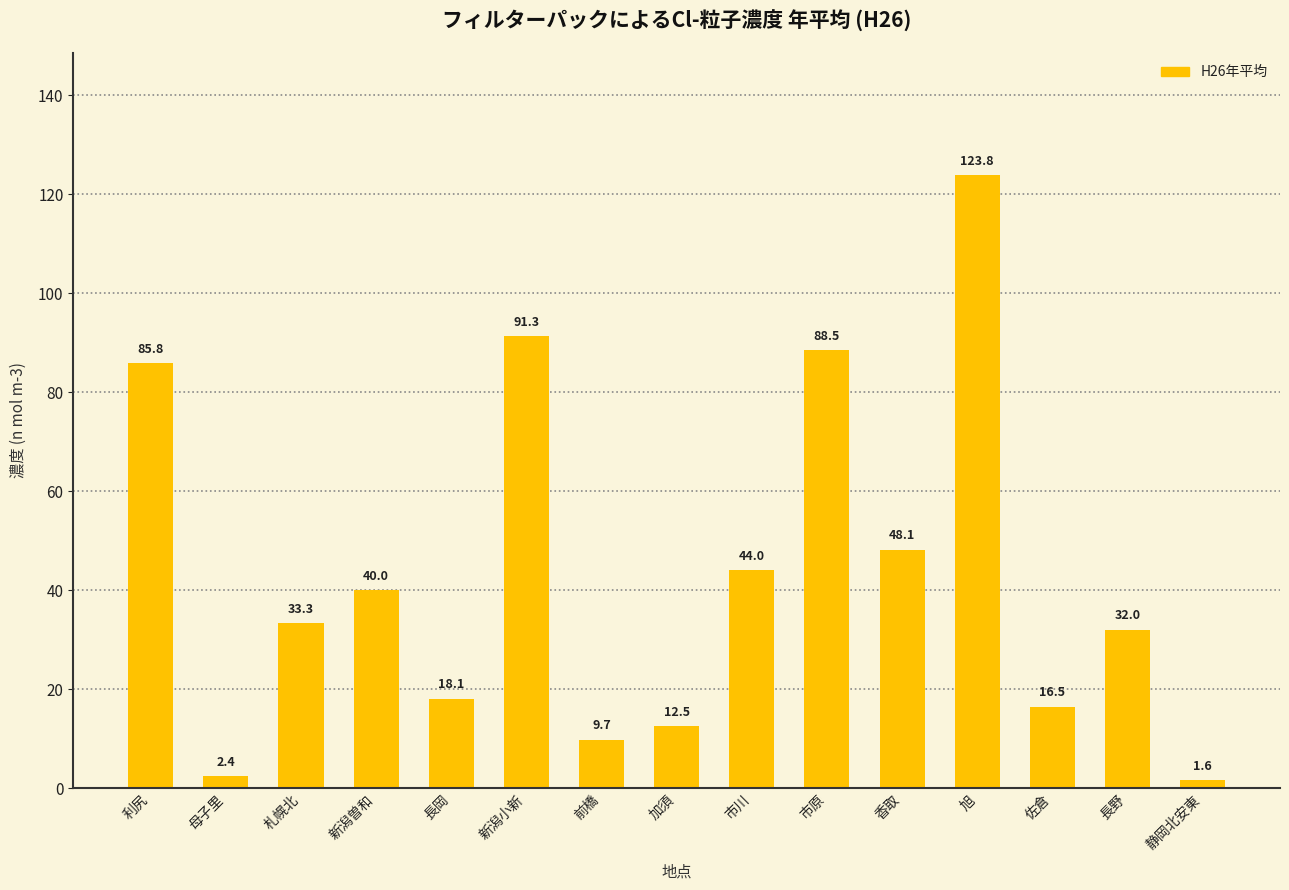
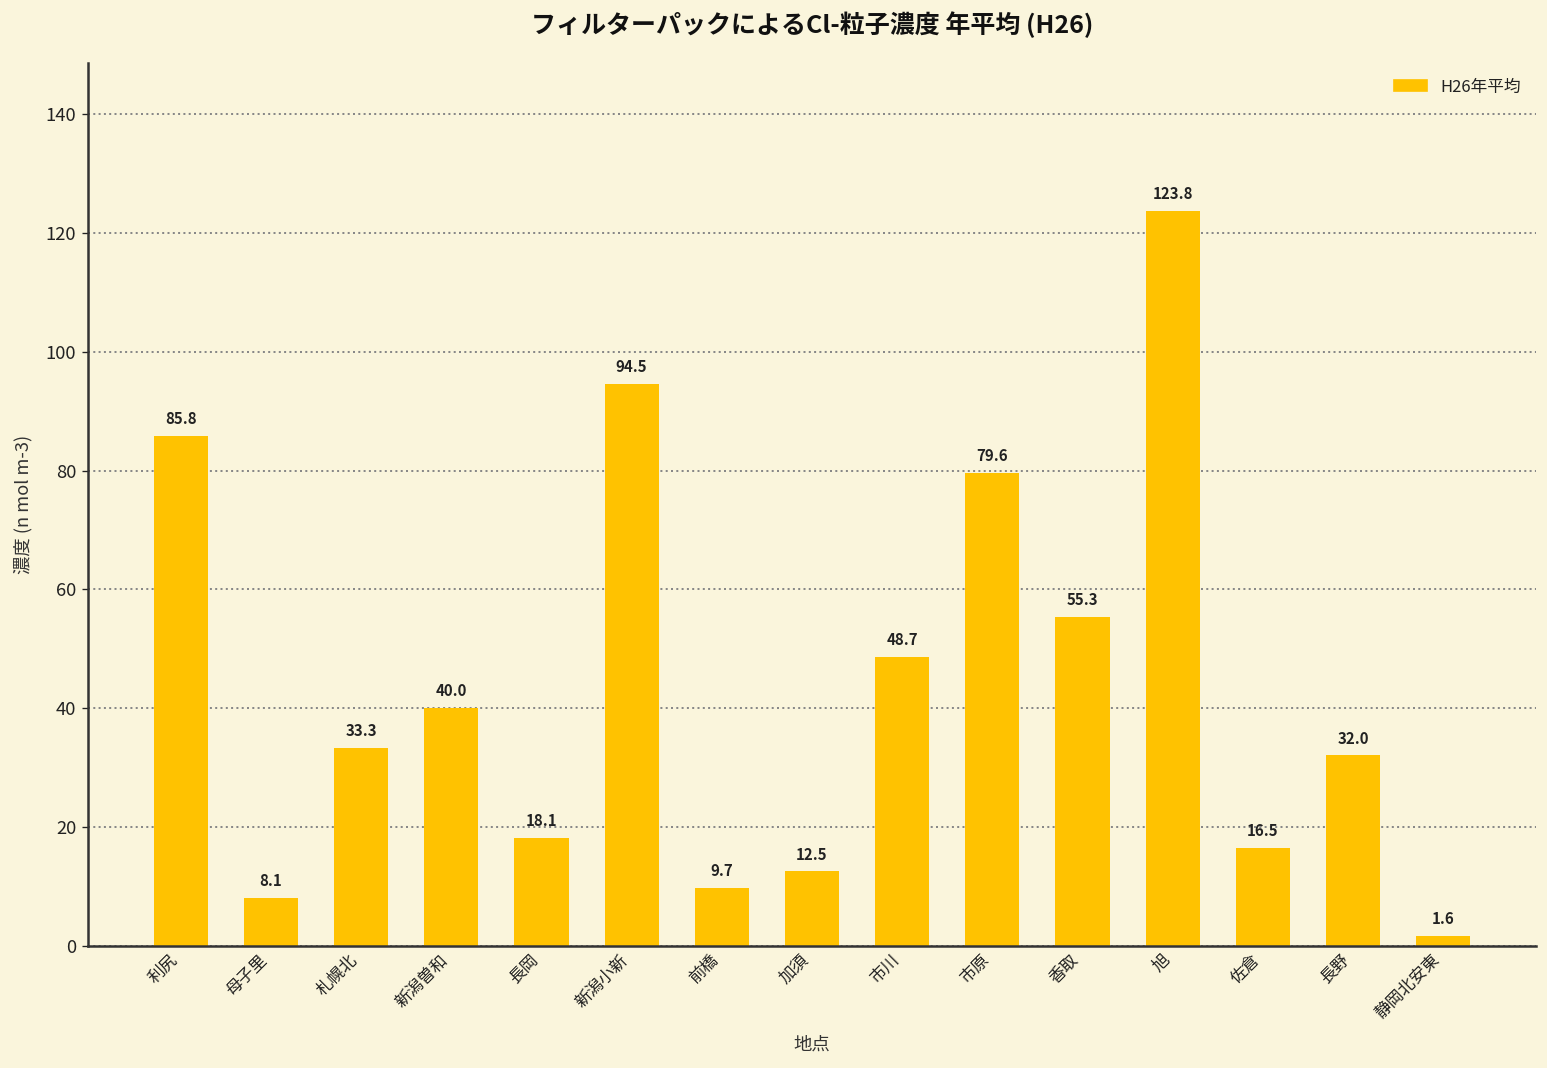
  {
    "利尻": 85.8,
-   "母子里": 2.4,
+   "母子里": 8.1,
    "札幌北": 33.3,
    "新潟曽和": 40.0,
    "長岡": 18.1,
-   "新潟小新": 91.3,
+   "新潟小新": 94.5,
    "前橋": 9.7,
    "加須": 12.5,
-   "市川": 44.0,
-   "市原": 88.5,
-   "香取": 48.1,
+   "市川": 48.7,
+   "市原": 79.6,
+   "香取": 55.3,
    "旭": 123.8,
    "佐倉": 16.5,
    "長野": 32.0,
    "静岡北安東": 1.6
  }
